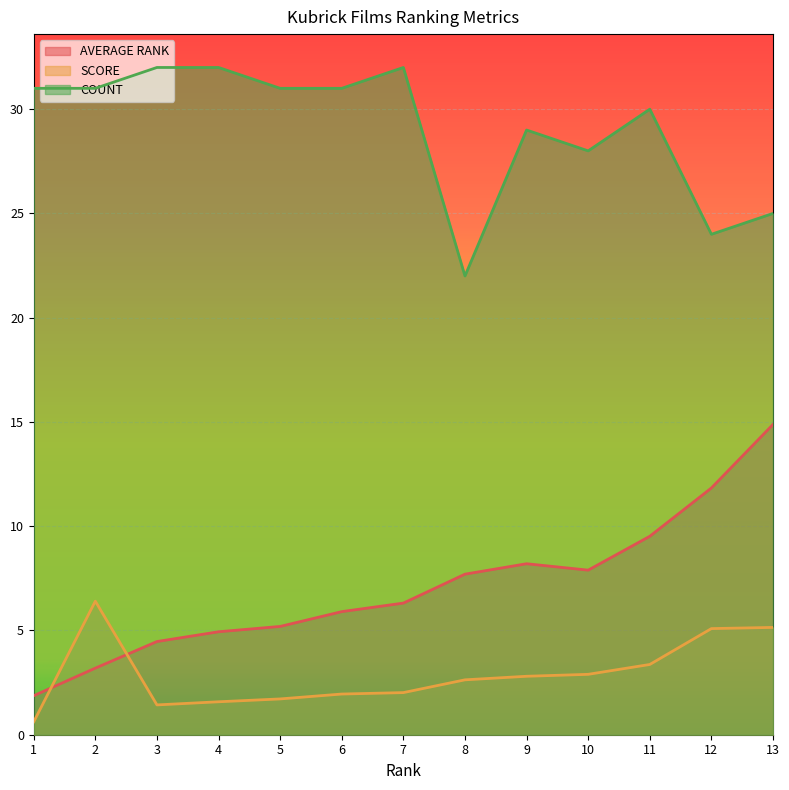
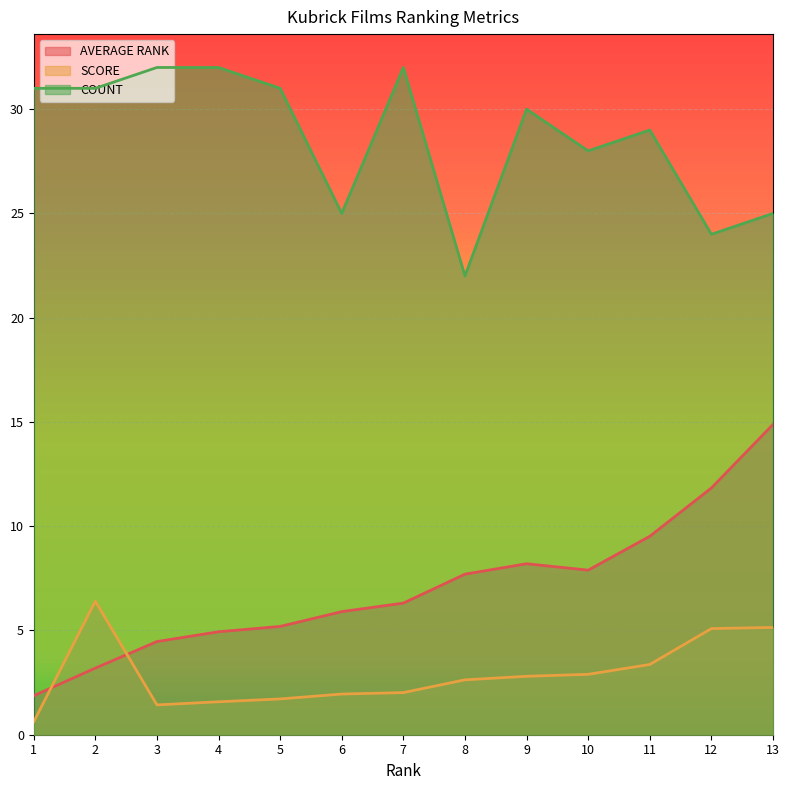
  {
    "AVERAGE RANK": {
      "1": 1.9,
      "2": 3.2,
      "3": 4.5,
      "4": 5,
      "5": 5.2,
      "6": 6,
      "7": 6.3,
      "8": 7.7,
      "9": 8.2,
      "10": 8,
      "11": 9.5,
      "12": 11.8,
      "13": 14.9
    },
    "SCORE": {
      "1": 0.6,
      "2": 6.4,
      "3": 1.4,
      "4": 1.6,
      "5": 1.7,
      "6": 2,
      "7": 2,
      "8": 2.6,
      "9": 2.8,
      "10": 3,
      "11": 3.4,
      "12": 5,
      "13": 5.1
    },
    "COUNT": {
      "1": 31,
      "4": 32,
      "5": 31,
-     "6": 31,
+     "6": 25,
      "7": 32,
      "8": 22,
-     "9": 29,
+     "9": 30,
      "10": 28,
-     "11": 30,
+     "11": 29,
      "12": 24,
      "13": 25
    }
  }
